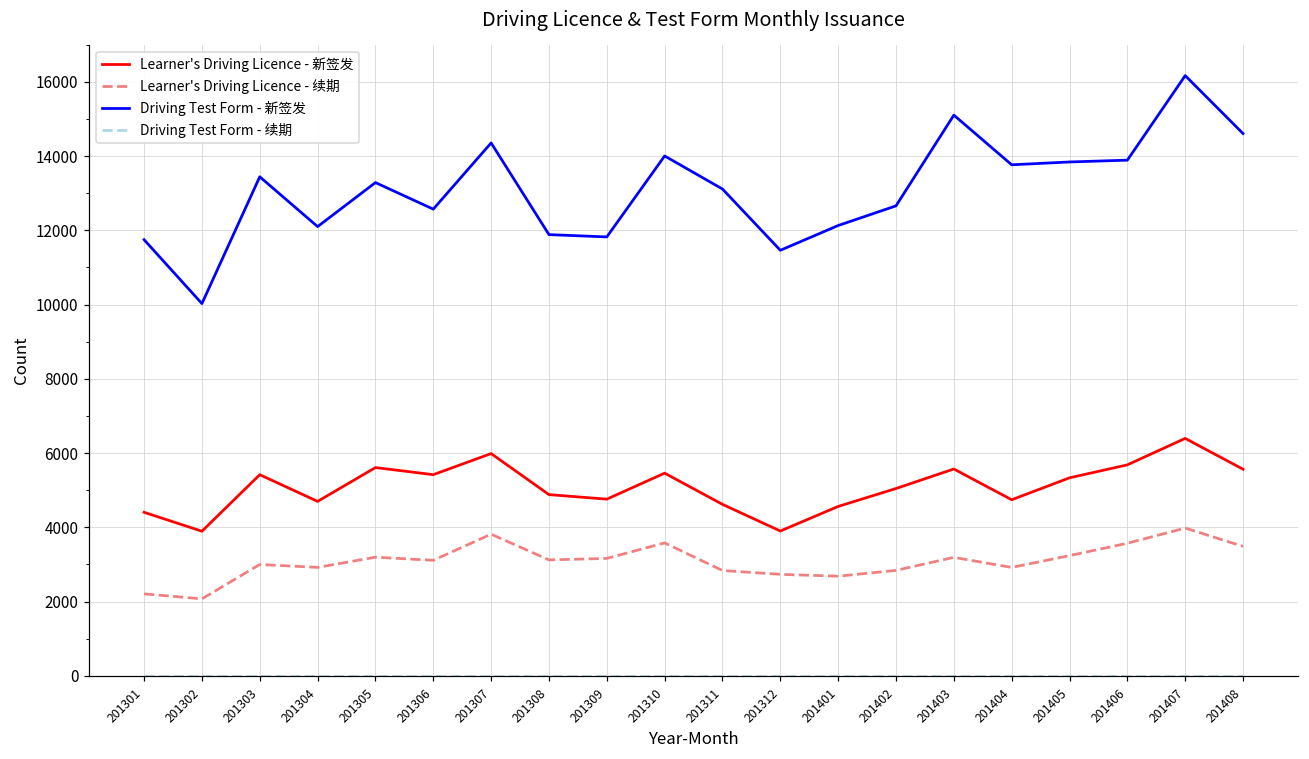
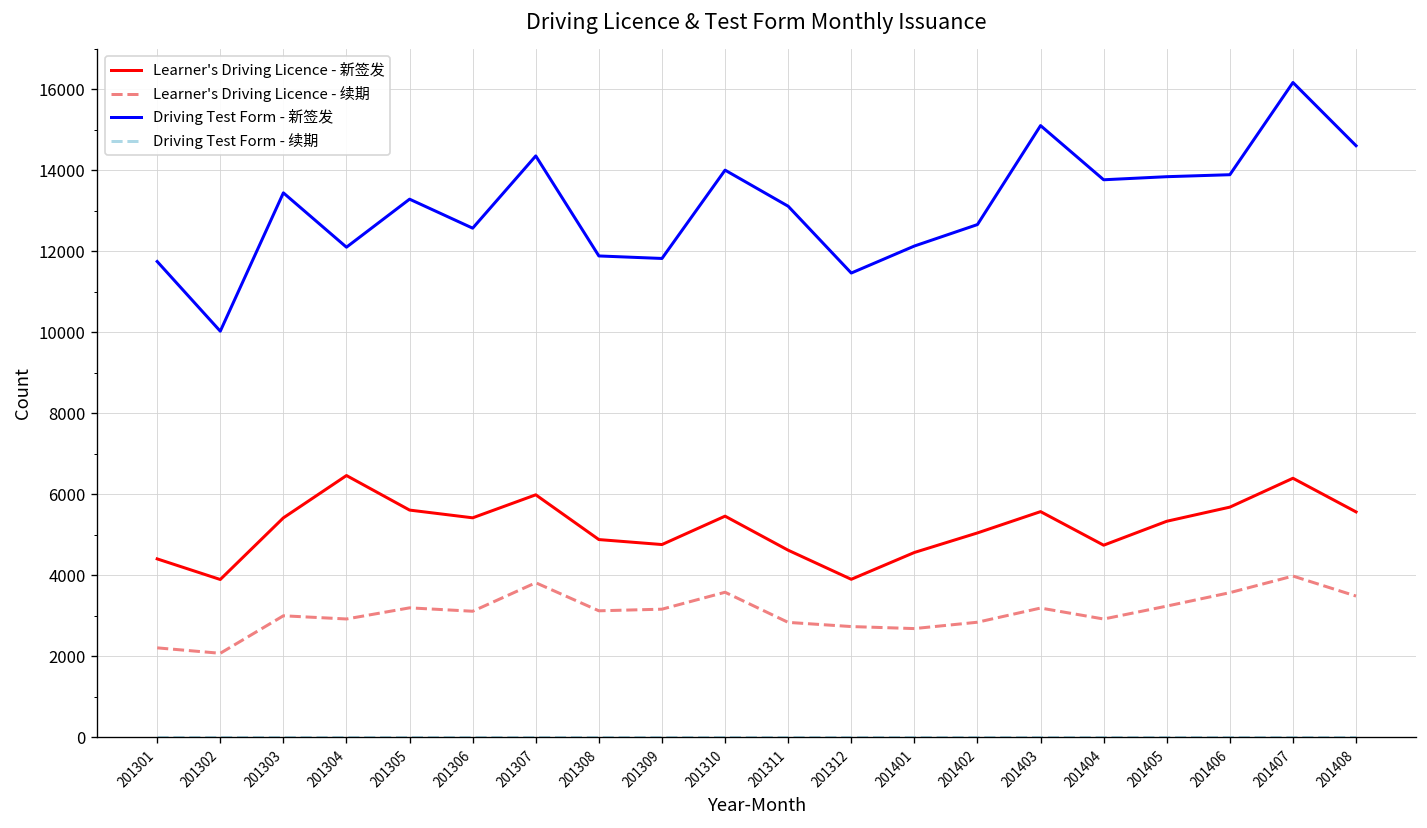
  {
    "Learner's Driving Licence - 新签发": {
      "201301": 4400,
      "201302": 3900,
      "201303": 5400,
-     "201304": 4700,
+     "201304": 6500,
      "201305": 5600,
      "201306": 5400,
      "201307": 6000,
      "201308": 4900,
      "201309": 4800,
      "201310": 5500,
      "201311": 4600,
      "201312": 3900,
      "201401": 4600,
      "201402": 5000,
      "201403": 5600,
      "201404": 4700,
      "201405": 5300,
      "201406": 5700,
      "201407": 6400,
      "201408": 5600
    },
    "Learner's Driving Licence - 续期": {
      "201301": 2200,
      "201302": 2100,
      "201303": 3000,
      "201304": 2900,
      "201305": 3200,
      "201306": 3100,
      "201307": 3800,
      "201308": 3100,
      "201309": 3200,
      "201310": 3600,
      "201311": 2800,
      "201312": 2700,
      "201401": 2700,
      "201402": 2800,
      "201403": 3200,
      "201404": 2900,
      "201405": 3200,
      "201406": 3600,
      "201407": 4000,
      "201408": 3500
    },
    "Driving Test Form - 新签发": {
      "201301": 11700,
      "201302": 10000,
      "201303": 13400,
      "201304": 12100,
      "201305": 13300,
      "201306": 12600,
      "201307": 14400,
      "201308": 11900,
      "201309": 11800,
      "201310": 14000,
      "201311": 13100,
      "201312": 11500,
      "201401": 12100,
      "201402": 12700,
      "201403": 15100,
      "201404": 13800,
      "201405": 13800,
      "201406": 13900,
      "201407": 16200,
      "201408": 14600
    },
    "Driving Test Form - 续期": {
      "201301": 0,
      "201302": 0,
      "201303": 0,
      "201304": 0,
      "201305": 0,
      "201306": 0,
      "201307": 0,
      "201308": 0,
      "201309": 0,
      "201310": 0,
      "201311": 0,
      "201312": 0,
      "201401": 0,
      "201402": 0,
      "201403": 0,
      "201404": 0,
      "201405": 0,
      "201406": 0,
      "201407": 0,
      "201408": 0
    }
  }
